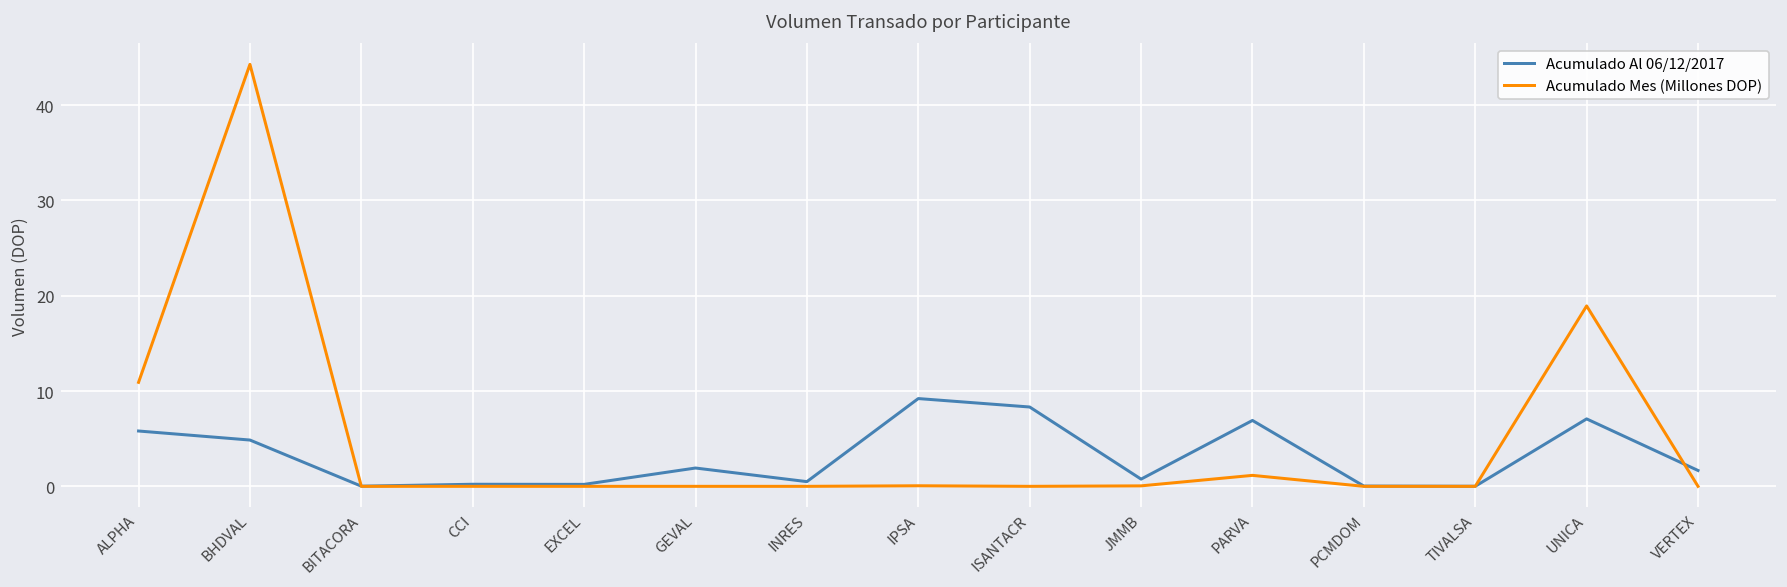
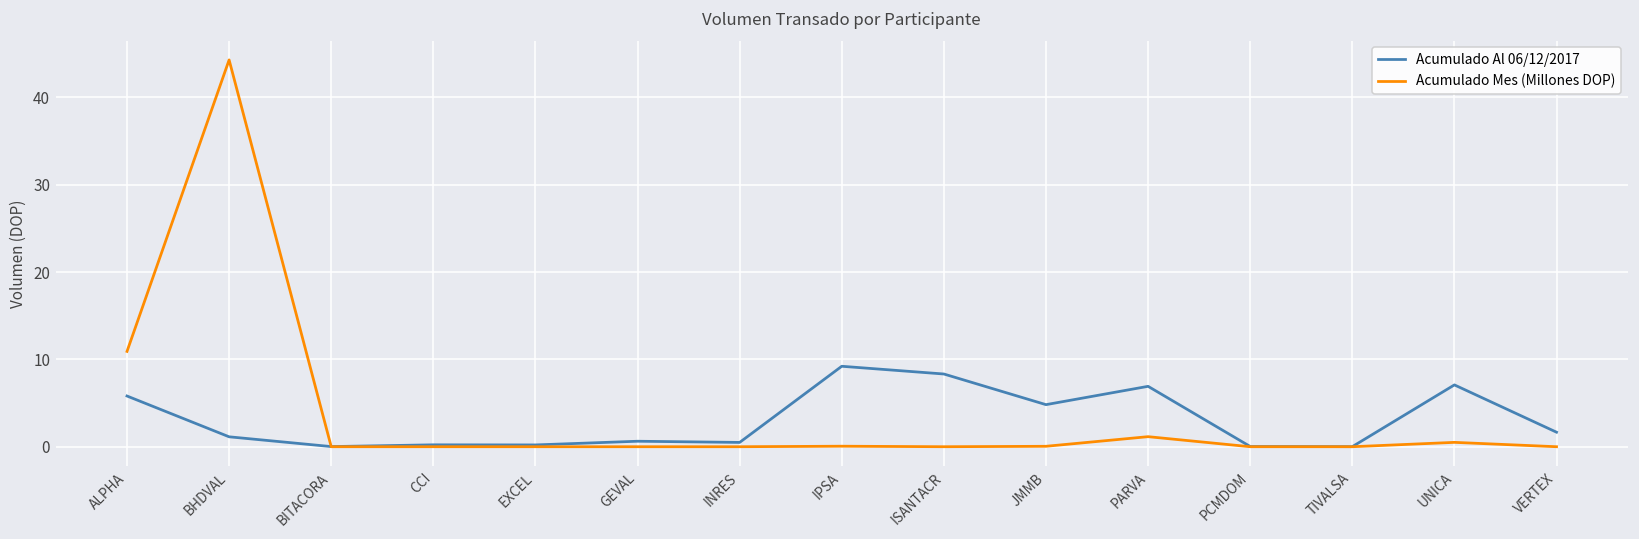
  {
    "Acumulado Al 06/12/2017": {
      "ALPHA": 6,
-     "BHDVAL": 5,
-     "GEVAL": 2,
+     "BHDVAL": 1,
+     "GEVAL": 1,
      "INRES": 0,
      "IPSA": 9,
      "ISANTACR": 8,
-     "JMMB": 1,
+     "JMMB": 5,
      "PARVA": 7,
      "UNICA": 7,
      "VERTEX": 2
    },
    "Acumulado Mes (Millones DOP)": {
      "ALPHA": 11,
      "BHDVAL": 44,
      "GEVAL": 0,
      "INRES": 0,
      "IPSA": 0,
      "ISANTACR": 0,
      "JMMB": 0,
      "PARVA": 1,
-     "UNICA": 19,
+     "UNICA": 1,
      "VERTEX": 0
    }
  }
